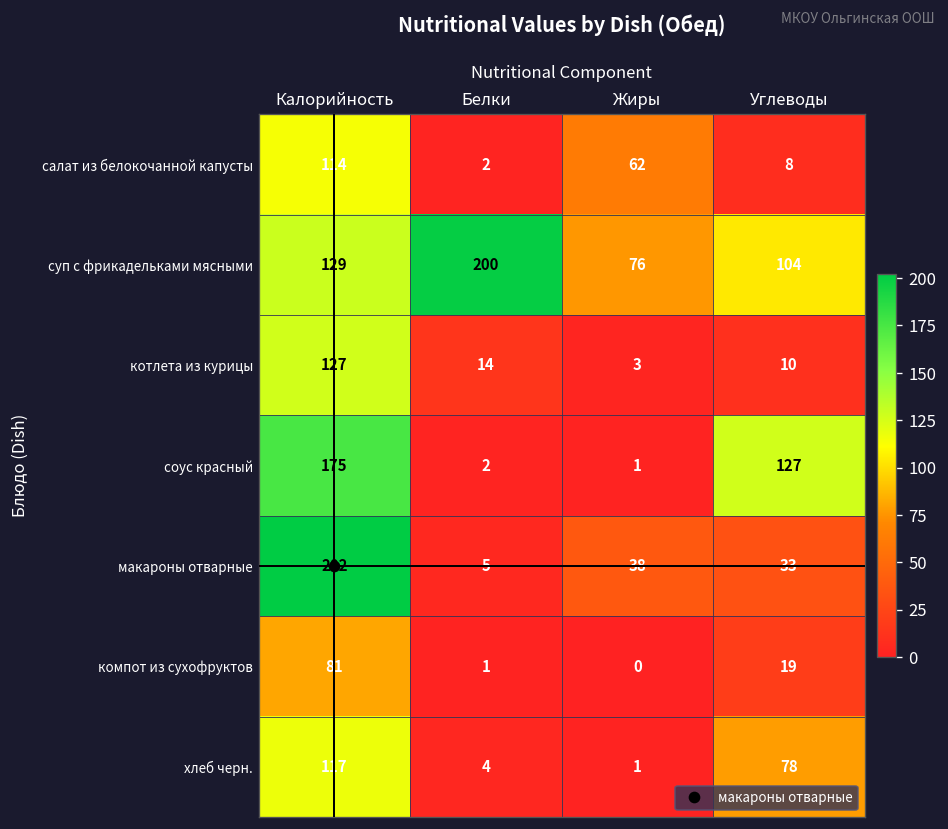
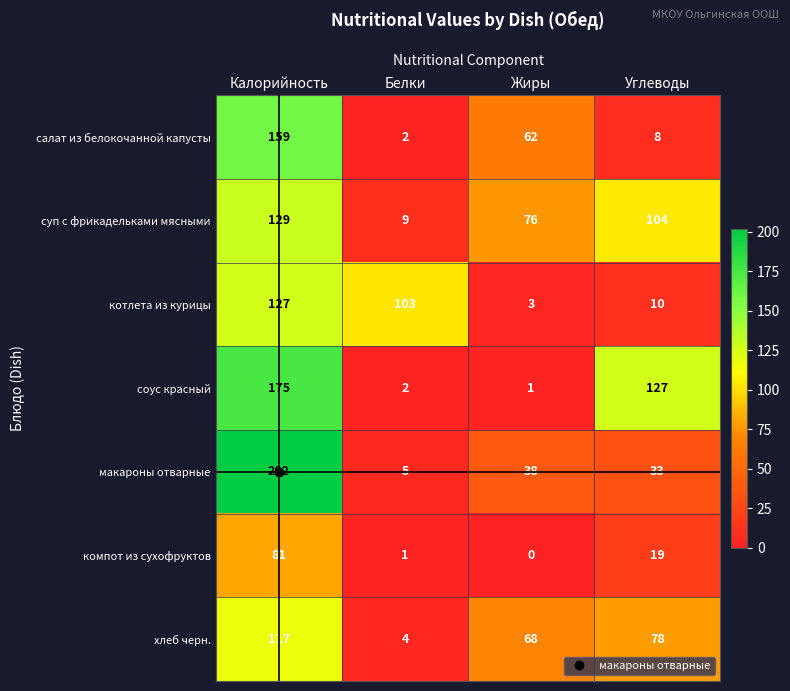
  {
    "салат из белокочанной капусты": {
-     "Калорийность": 114,
+     "Калорийность": 159,
      "Белки": 2,
      "Жиры": 62,
      "Углеводы": 8
    },
    "суп с фрикадельками мясными": {
      "Калорийность": 129,
-     "Белки": 200,
+     "Белки": 9,
      "Жиры": 76,
      "Углеводы": 104
    },
    "котлета из курицы": {
      "Калорийность": 127,
-     "Белки": 14,
+     "Белки": 103,
      "Жиры": 3,
      "Углеводы": 10
    },
    "соус красный": {
      "Калорийность": 175,
      "Белки": 2,
      "Жиры": 1,
      "Углеводы": 127
    },
    "макароны отварные": {
      "Белки": 5,
      "Жиры": 38,
      "Углеводы": 33
    },
    "компот из сухофруктов": {
      "Калорийность": 81,
      "Белки": 1,
      "Жиры": 0,
      "Углеводы": 19
    },
    "хлеб черн.": {
      "Калорийность": 117,
      "Белки": 4,
-     "Жиры": 1,
+     "Жиры": 68,
      "Углеводы": 78
    }
  }
